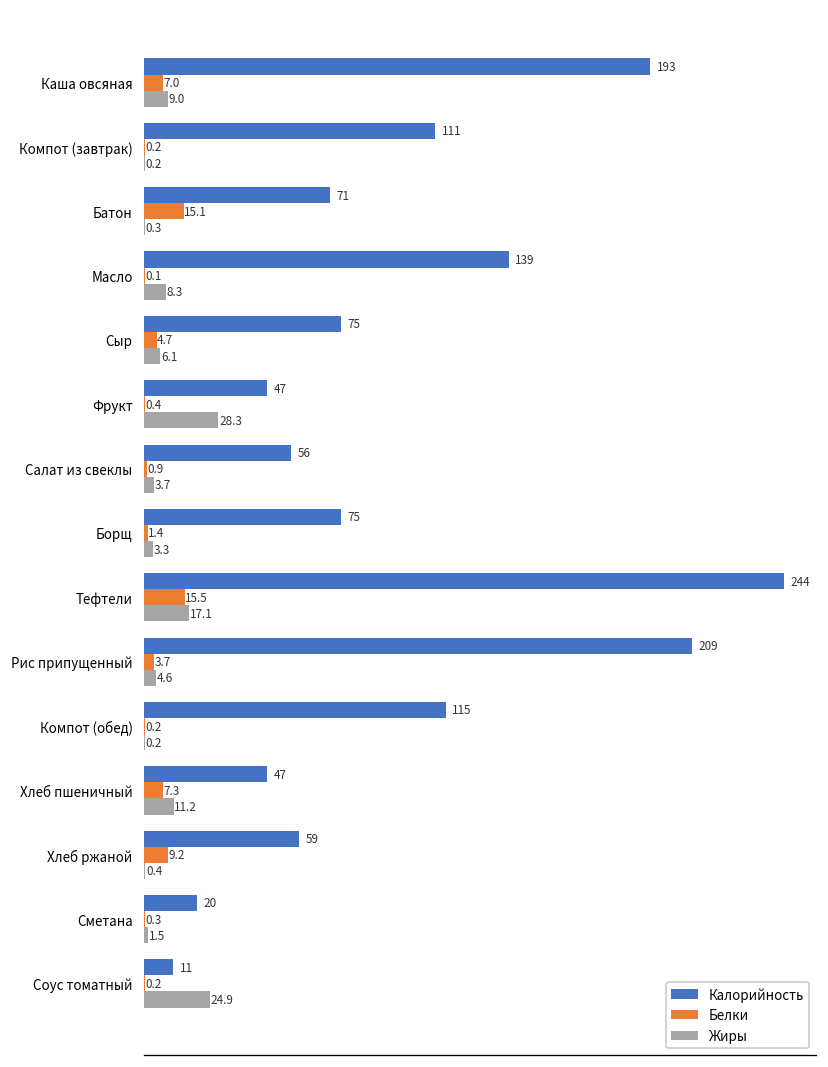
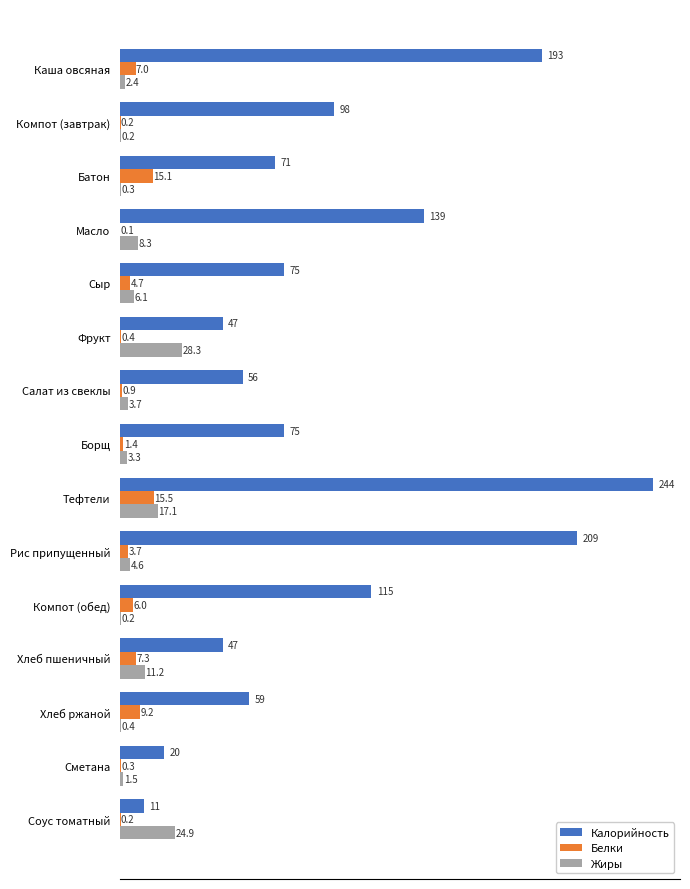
  {
    "Калорийность": {
      "Каша овсяная": 193,
-     "Компот (завтрак)": 111,
+     "Компот (завтрак)": 98,
      "Батон": 71,
      "Масло": 139,
      "Сыр": 75,
      "Фрукт": 47,
      "Салат из свеклы": 56,
      "Борщ": 75,
      "Тефтели": 244,
      "Рис припущенный": 209,
      "Компот (обед)": 115,
      "Хлеб пшеничный": 47,
      "Хлеб ржаной": 59,
      "Сметана": 20,
      "Соус томатный": 11
    },
    "Белки": {
      "Каша овсяная": 7.0,
      "Компот (завтрак)": 0.2,
      "Батон": 15.1,
      "Масло": 0.1,
      "Сыр": 4.7,
      "Фрукт": 0.4,
      "Салат из свеклы": 0.9,
      "Борщ": 1.4,
      "Тефтели": 15.5,
      "Рис припущенный": 3.7,
-     "Компот (обед)": 0.2,
+     "Компот (обед)": 6.0,
      "Хлеб пшеничный": 7.3,
      "Хлеб ржаной": 9.2,
      "Сметана": 0.3,
      "Соус томатный": 0.2
    },
    "Жиры": {
-     "Каша овсяная": 9.0,
+     "Каша овсяная": 2.4,
      "Компот (завтрак)": 0.2,
      "Батон": 0.3,
      "Масло": 8.3,
      "Сыр": 6.1,
      "Фрукт": 28.3,
      "Салат из свеклы": 3.7,
      "Борщ": 3.3,
      "Тефтели": 17.1,
      "Рис припущенный": 4.6,
      "Компот (обед)": 0.2,
      "Хлеб пшеничный": 11.2,
      "Хлеб ржаной": 0.4,
      "Сметана": 1.5,
      "Соус томатный": 24.9
    }
  }
